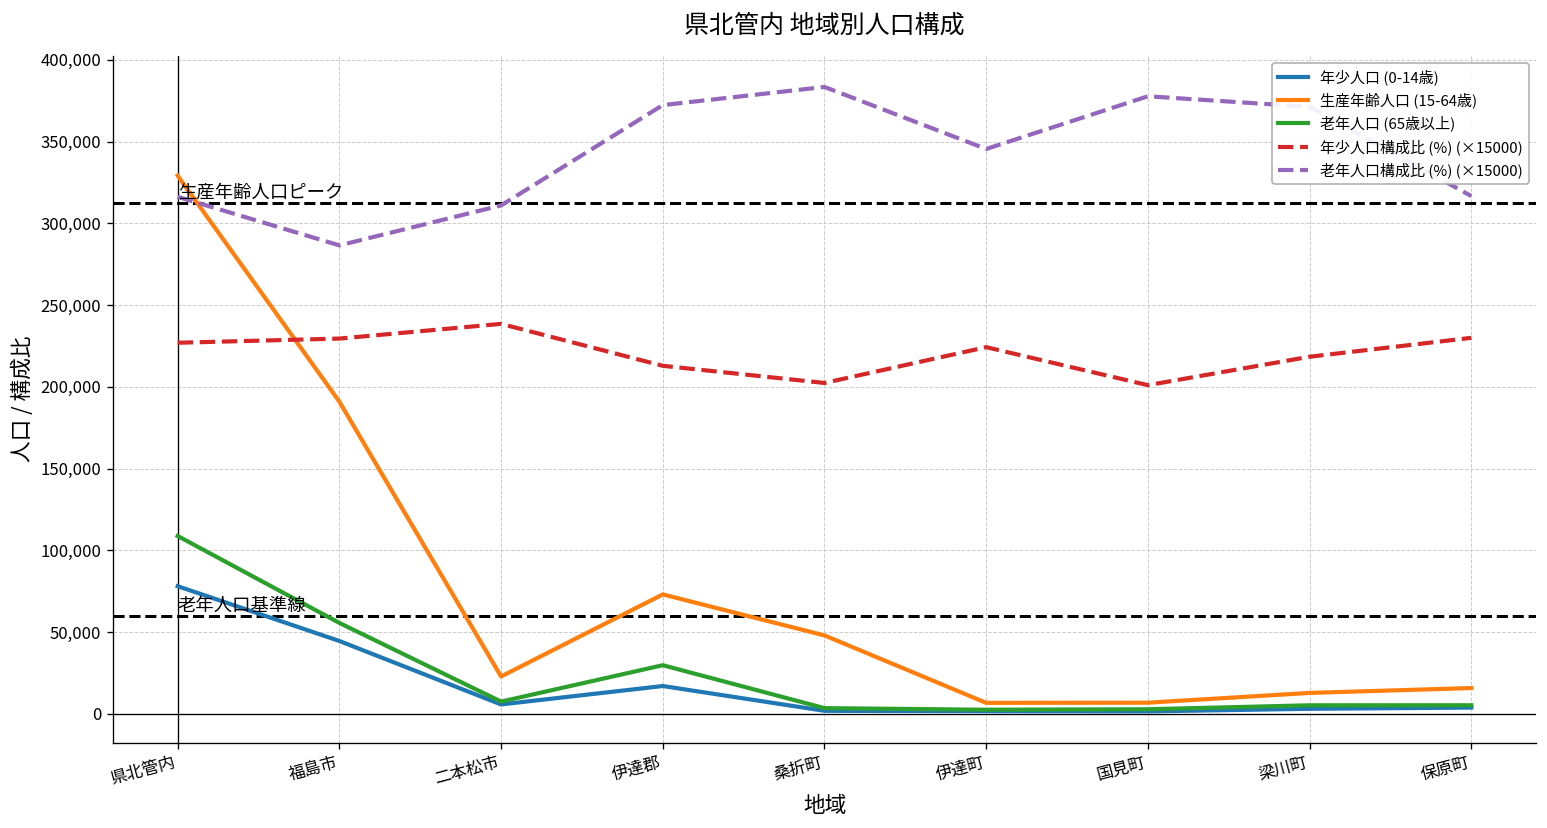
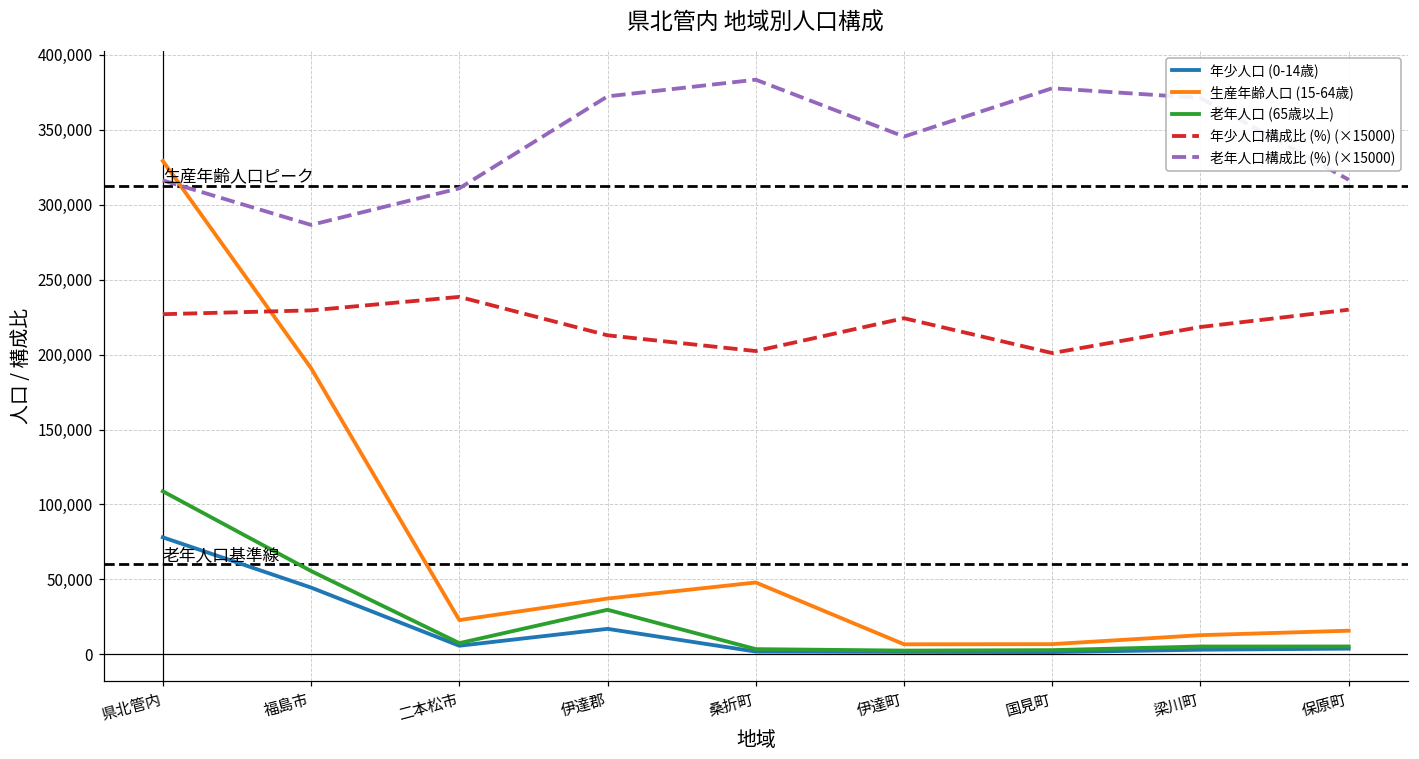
  {
    "年少人口 (0-14歳)": {
      "県北管内": "78,000",
      "福島市": "45,000",
      "伊達郡": "17,000",
      "梁川町": "3,000"
    },
    "生産年齢人口 (15-64歳)": {
      "県北管内": "329,000",
      "福島市": "191,000",
      "二本松市": "23,000",
-     "伊達郡": "73,000",
+     "伊達郡": "37,000",
      "桑折町": "48,000",
      "伊達町": "7,000",
      "国見町": "7,000",
      "梁川町": "13,000",
      "保原町": "16,000"
    },
    "老年人口 (65歳以上)": {
      "県北管内": "109,000",
      "福島市": "56,000",
      "伊達郡": "30,000",
      "梁川町": "5,000"
    },
    "年少人口構成比 (%) (×15000)": {
      "県北管内": "227,000",
      "福島市": "230,000",
      "二本松市": "239,000",
      "伊達郡": "213,000",
      "桑折町": "202,000",
      "伊達町": "224,000",
      "国見町": "201,000",
      "梁川町": "218,000",
      "保原町": "230,000"
    },
    "老年人口構成比 (%) (×15000)": {
      "県北管内": "316,000",
      "福島市": "287,000",
      "二本松市": "311,000",
      "伊達郡": "372,000",
      "桑折町": "383,000",
      "伊達町": "345,000",
      "国見町": "378,000",
      "保原町": "317,000"
    }
  }
